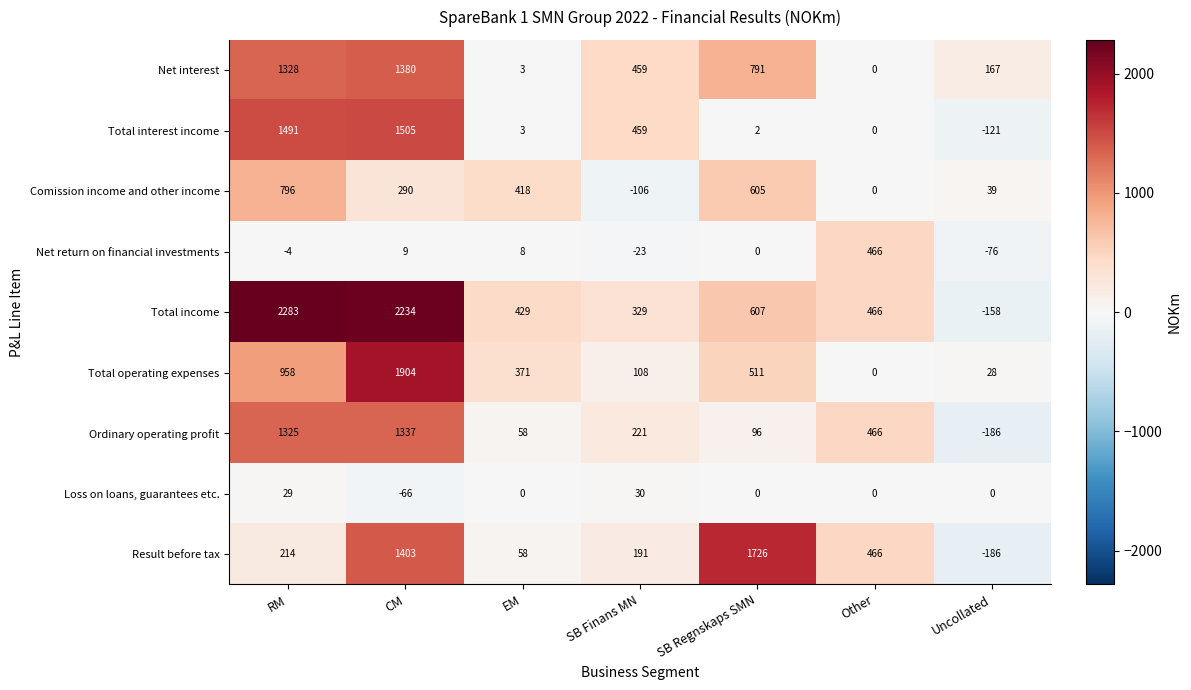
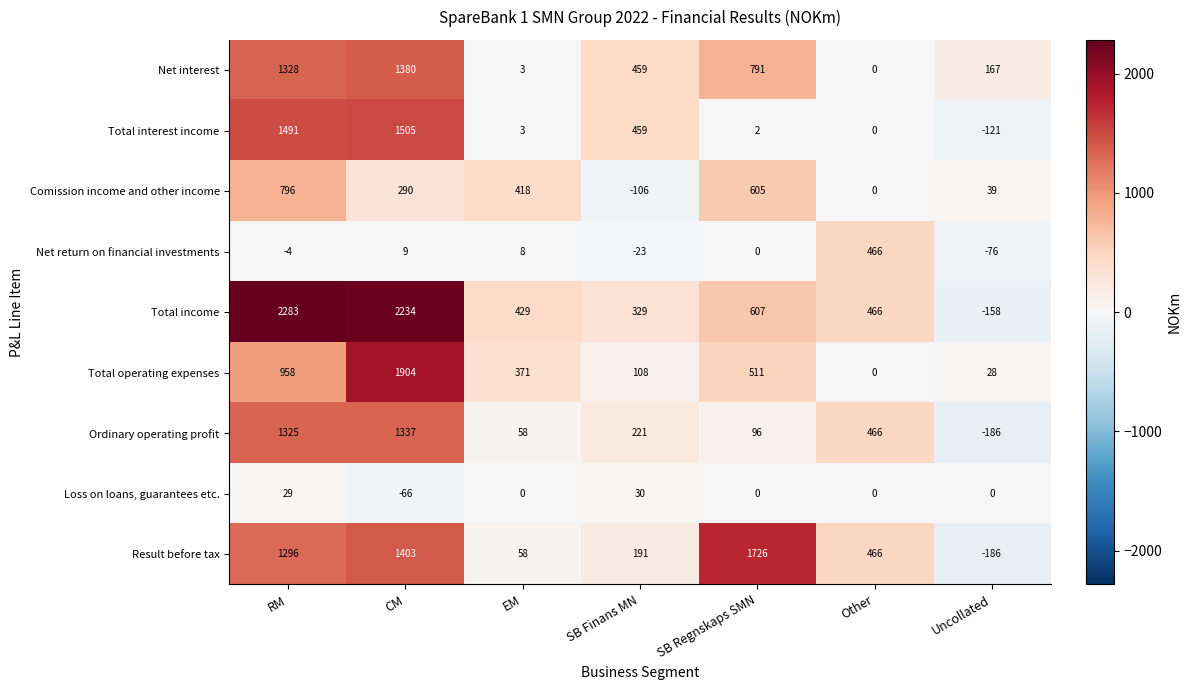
  {
    "Net interest": {
      "RM": 1328,
      "CM": 1380,
      "EM": 3,
      "SB Finans MN": 459,
      "SB Regnskaps SMN": 791,
      "Other": 0,
      "Uncollated": 167
    },
    "Total interest income": {
      "RM": 1491,
      "CM": 1505,
      "EM": 3,
      "SB Finans MN": 459,
      "SB Regnskaps SMN": 2,
      "Other": 0,
      "Uncollated": -121
    },
    "Comission income and other income": {
      "RM": 796,
      "CM": 290,
      "EM": 418,
      "SB Finans MN": -106,
      "SB Regnskaps SMN": 605,
      "Other": 0,
      "Uncollated": 39
    },
    "Net return on financial investments": {
      "RM": -4,
      "CM": 9,
      "EM": 8,
      "SB Finans MN": -23,
      "SB Regnskaps SMN": 0,
      "Other": 466,
      "Uncollated": -76
    },
    "Total income": {
      "RM": 2283,
      "CM": 2234,
      "EM": 429,
      "SB Finans MN": 329,
      "SB Regnskaps SMN": 607,
      "Other": 466,
      "Uncollated": -158
    },
    "Total operating expenses": {
      "RM": 958,
      "CM": 1904,
      "EM": 371,
      "SB Finans MN": 108,
      "SB Regnskaps SMN": 511,
      "Other": 0,
      "Uncollated": 28
    },
    "Ordinary operating profit": {
      "RM": 1325,
      "CM": 1337,
      "EM": 58,
      "SB Finans MN": 221,
      "SB Regnskaps SMN": 96,
      "Other": 466,
      "Uncollated": -186
    },
    "Loss on loans, guarantees etc.": {
      "RM": 29,
      "CM": -66,
      "EM": 0,
      "SB Finans MN": 30,
      "SB Regnskaps SMN": 0,
      "Other": 0,
      "Uncollated": 0
    },
    "Result before tax": {
-     "RM": 214,
+     "RM": 1296,
      "CM": 1403,
      "EM": 58,
      "SB Finans MN": 191,
      "SB Regnskaps SMN": 1726,
      "Other": 466,
      "Uncollated": -186
    }
  }
